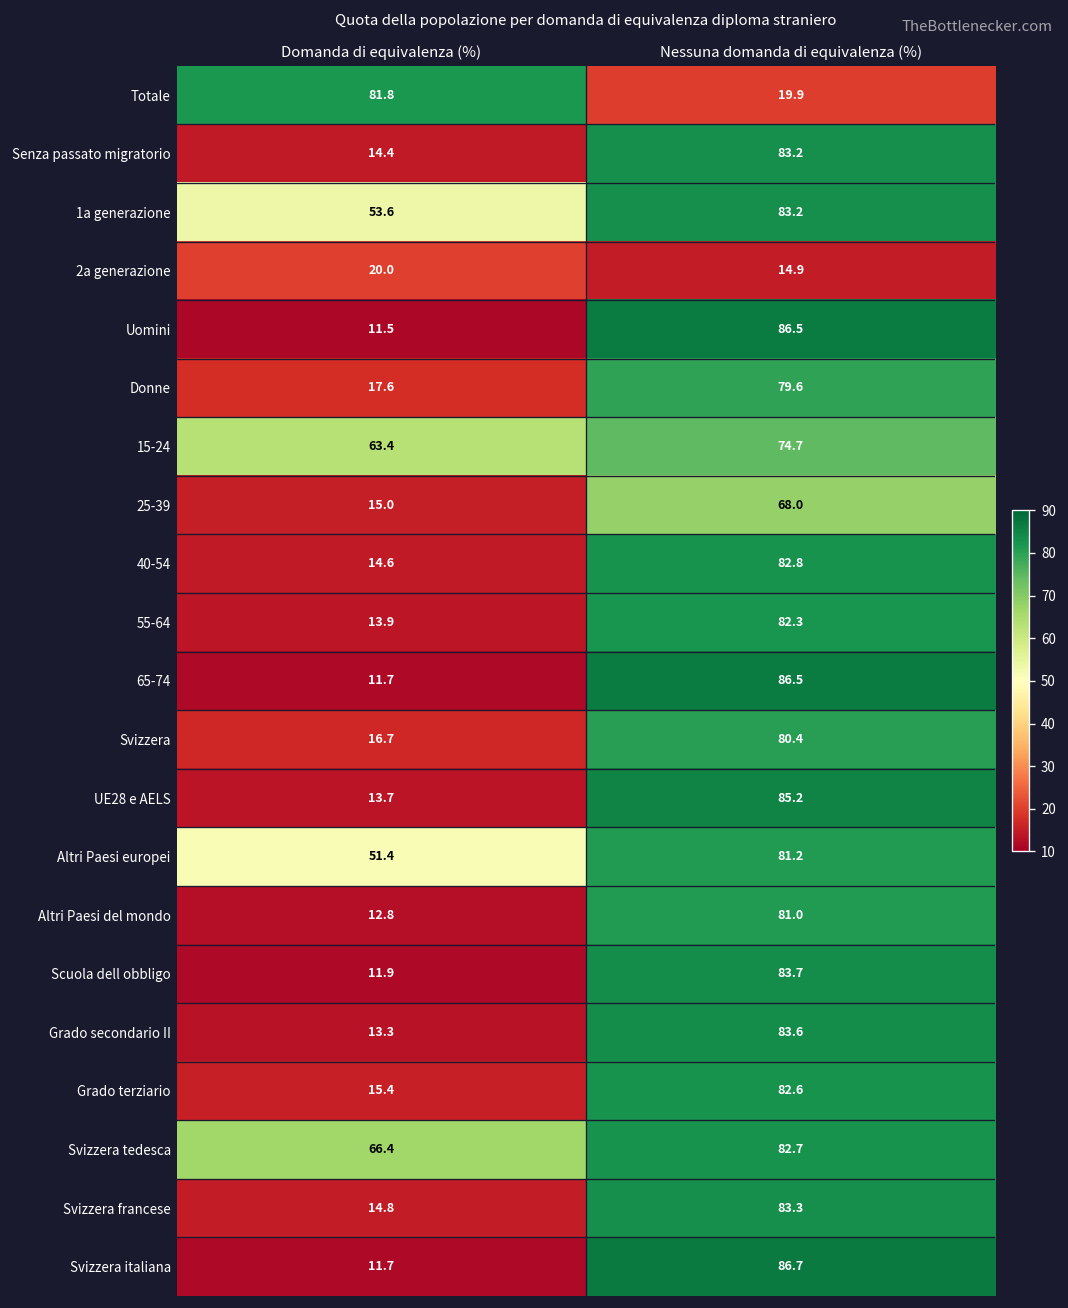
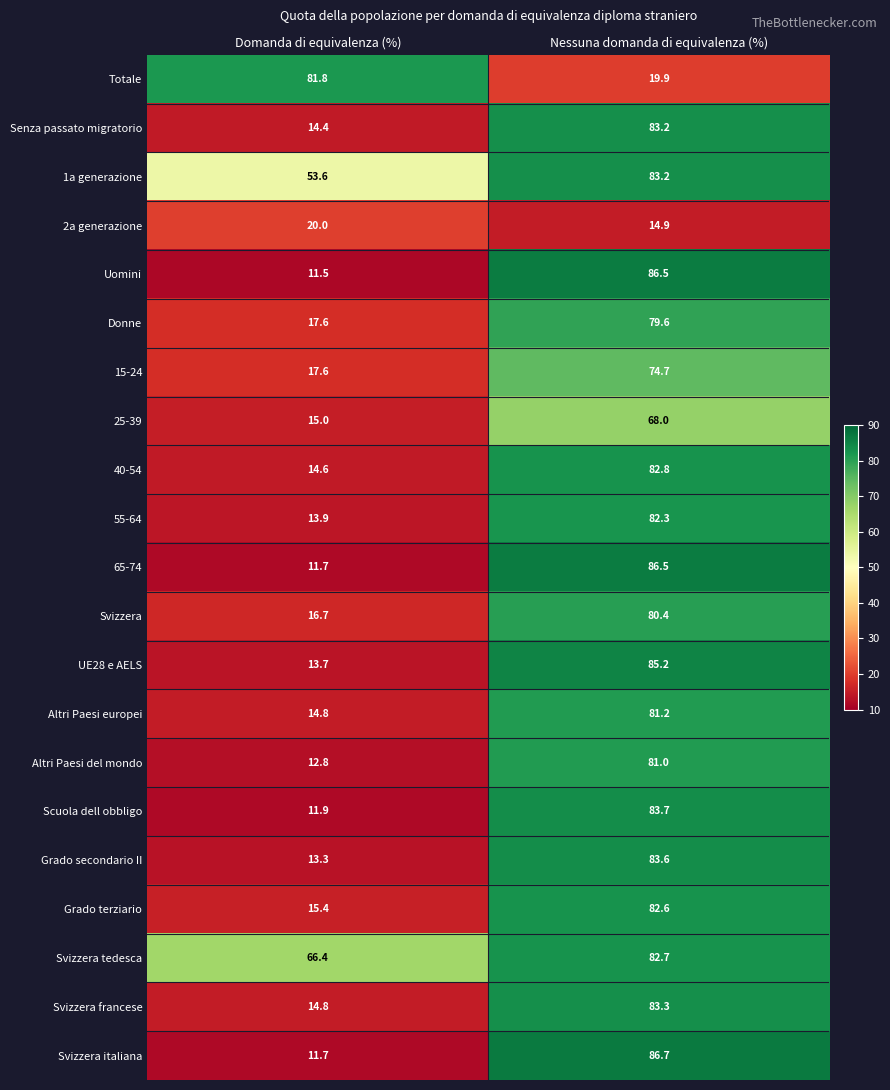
  {
    "Totale": {
      "Domanda di equivalenza (%)": 81.8,
      "Nessuna domanda di equivalenza (%)": 19.9
    },
    "Senza passato migratorio": {
      "Domanda di equivalenza (%)": 14.4,
      "Nessuna domanda di equivalenza (%)": 83.2
    },
    "1a generazione": {
      "Domanda di equivalenza (%)": 53.6,
      "Nessuna domanda di equivalenza (%)": 83.2
    },
    "2a generazione": {
      "Domanda di equivalenza (%)": 20.0,
      "Nessuna domanda di equivalenza (%)": 14.9
    },
    "Uomini": {
      "Domanda di equivalenza (%)": 11.5,
      "Nessuna domanda di equivalenza (%)": 86.5
    },
    "Donne": {
      "Domanda di equivalenza (%)": 17.6,
      "Nessuna domanda di equivalenza (%)": 79.6
    },
    "15-24": {
-     "Domanda di equivalenza (%)": 63.4,
+     "Domanda di equivalenza (%)": 17.6,
      "Nessuna domanda di equivalenza (%)": 74.7
    },
    "25-39": {
      "Domanda di equivalenza (%)": 15.0,
      "Nessuna domanda di equivalenza (%)": 68.0
    },
    "40-54": {
      "Domanda di equivalenza (%)": 14.6,
      "Nessuna domanda di equivalenza (%)": 82.8
    },
    "55-64": {
      "Domanda di equivalenza (%)": 13.9,
      "Nessuna domanda di equivalenza (%)": 82.3
    },
    "65-74": {
      "Domanda di equivalenza (%)": 11.7,
      "Nessuna domanda di equivalenza (%)": 86.5
    },
    "Svizzera": {
      "Domanda di equivalenza (%)": 16.7,
      "Nessuna domanda di equivalenza (%)": 80.4
    },
    "UE28 e AELS": {
      "Domanda di equivalenza (%)": 13.7,
      "Nessuna domanda di equivalenza (%)": 85.2
    },
    "Altri Paesi europei": {
-     "Domanda di equivalenza (%)": 51.4,
+     "Domanda di equivalenza (%)": 14.8,
      "Nessuna domanda di equivalenza (%)": 81.2
    },
    "Altri Paesi del mondo": {
      "Domanda di equivalenza (%)": 12.8,
      "Nessuna domanda di equivalenza (%)": 81.0
    },
    "Scuola dell obbligo": {
      "Domanda di equivalenza (%)": 11.9,
      "Nessuna domanda di equivalenza (%)": 83.7
    },
    "Grado secondario II": {
      "Domanda di equivalenza (%)": 13.3,
      "Nessuna domanda di equivalenza (%)": 83.6
    },
    "Grado terziario": {
      "Domanda di equivalenza (%)": 15.4,
      "Nessuna domanda di equivalenza (%)": 82.6
    },
    "Svizzera tedesca": {
      "Domanda di equivalenza (%)": 66.4,
      "Nessuna domanda di equivalenza (%)": 82.7
    },
    "Svizzera francese": {
      "Domanda di equivalenza (%)": 14.8,
      "Nessuna domanda di equivalenza (%)": 83.3
    },
    "Svizzera italiana": {
      "Domanda di equivalenza (%)": 11.7,
      "Nessuna domanda di equivalenza (%)": 86.7
    }
  }
